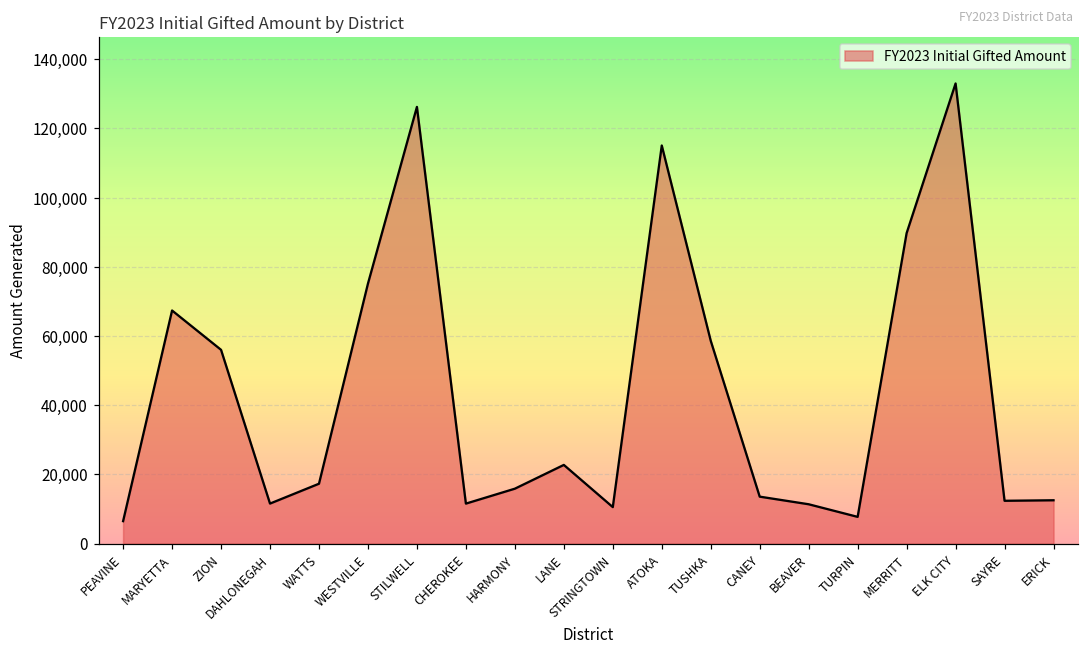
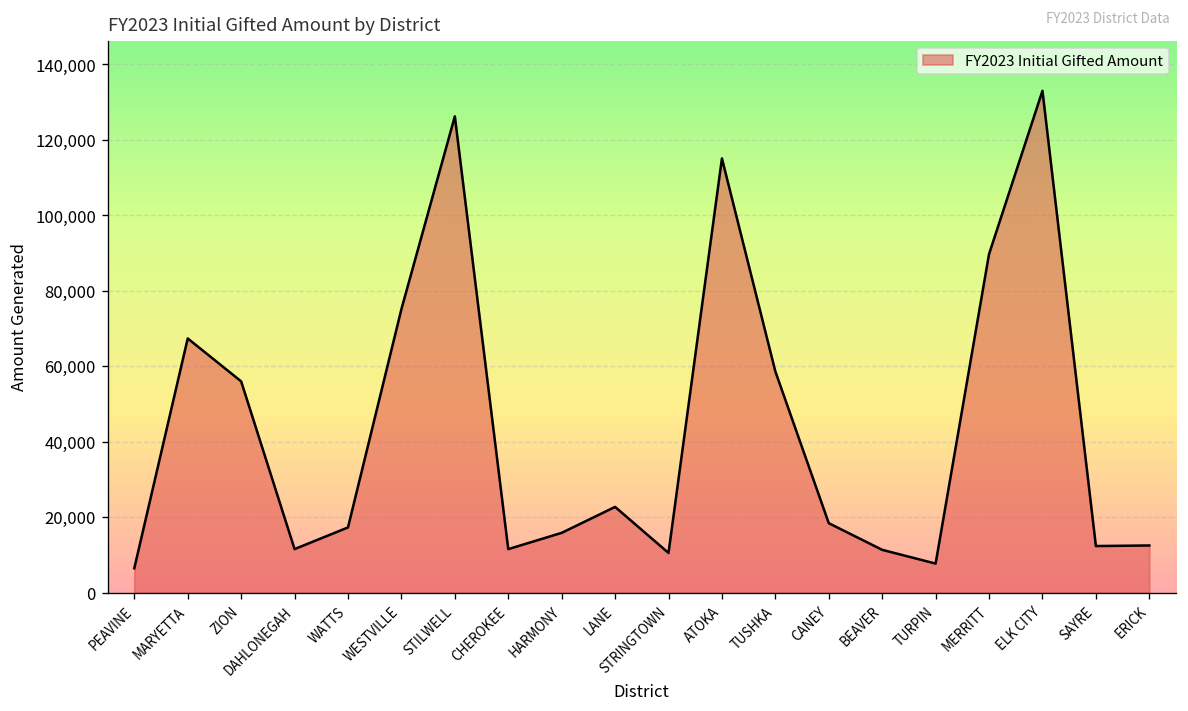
  {
    "PEAVINE": "7,000",
    "MARYETTA": "67,000",
    "ZION": "56,000",
    "DAHLONEGAH": "12,000",
    "WATTS": "17,000",
    "WESTVILLE": "75,000",
    "STILWELL": "126,000",
    "CHEROKEE": "12,000",
    "HARMONY": "16,000",
    "LANE": "23,000",
    "STRINGTOWN": "11,000",
    "ATOKA": "115,000",
    "TUSHKA": "59,000",
-   "CANEY": "14,000",
+   "CANEY": "18,000",
    "BEAVER": "11,000",
    "TURPIN": "8,000",
    "MERRITT": "90,000",
    "ELK CITY": "133,000",
    "SAYRE": "12,000",
    "ERICK": "13,000"
  }
